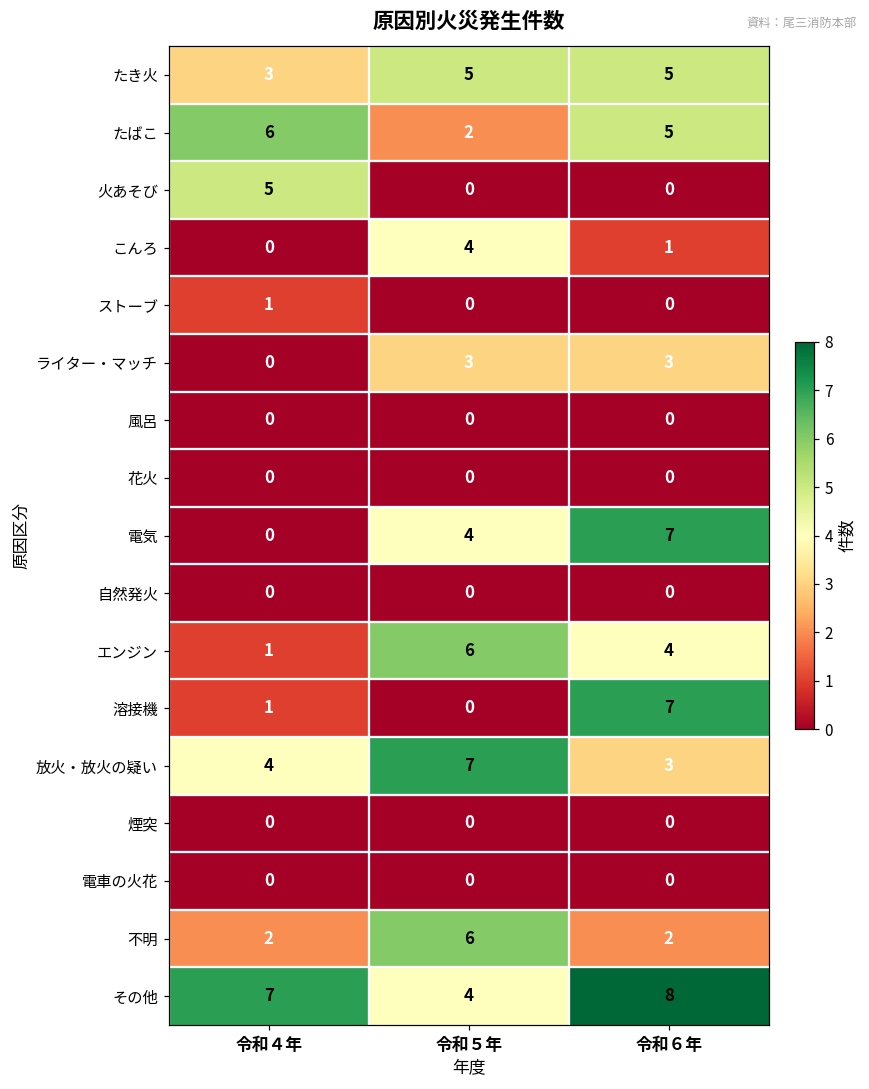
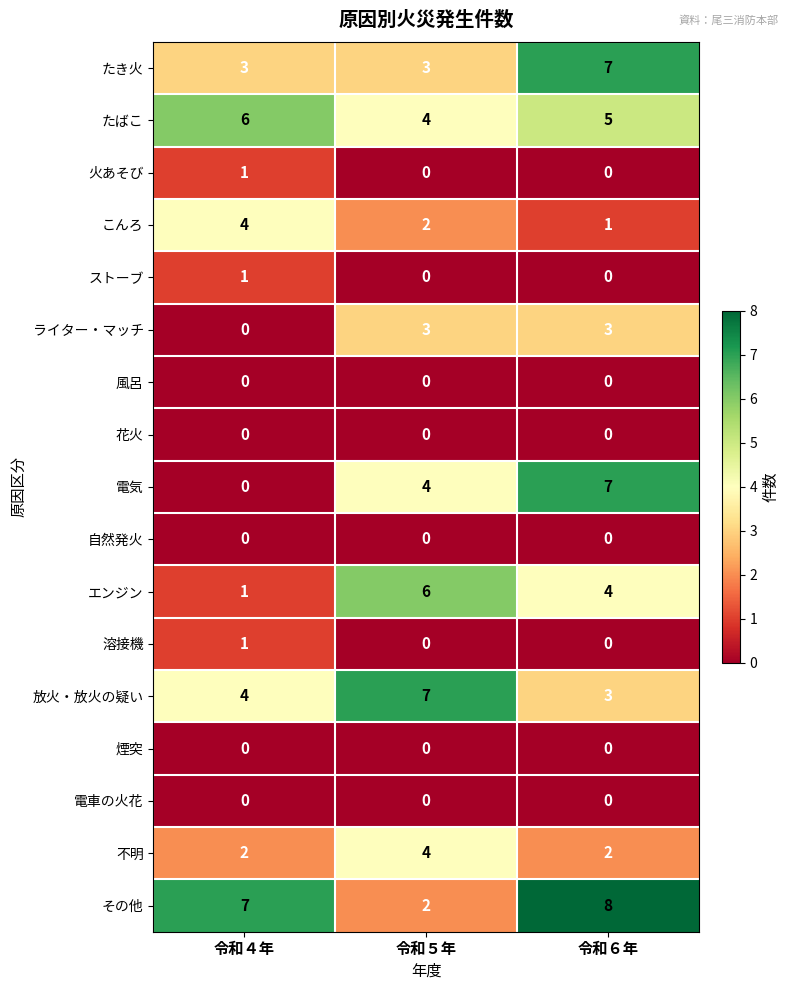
  {
    "たき火": {
      "令和４年": 3,
-     "令和５年": 5,
-     "令和６年": 5
+     "令和５年": 3,
+     "令和６年": 7
    },
    "たばこ": {
      "令和４年": 6,
-     "令和５年": 2,
+     "令和５年": 4,
      "令和６年": 5
    },
    "火あそび": {
-     "令和４年": 5,
+     "令和４年": 1,
      "令和５年": 0,
      "令和６年": 0
    },
    "こんろ": {
-     "令和４年": 0,
-     "令和５年": 4,
+     "令和４年": 4,
+     "令和５年": 2,
      "令和６年": 1
    },
    "ストーブ": {
      "令和４年": 1,
      "令和５年": 0,
      "令和６年": 0
    },
    "ライター・マッチ": {
      "令和４年": 0,
      "令和５年": 3,
      "令和６年": 3
    },
    "風呂": {
      "令和４年": 0,
      "令和５年": 0,
      "令和６年": 0
    },
    "花火": {
      "令和４年": 0,
      "令和５年": 0,
      "令和６年": 0
    },
    "電気": {
      "令和４年": 0,
      "令和５年": 4,
      "令和６年": 7
    },
    "自然発火": {
      "令和４年": 0,
      "令和５年": 0,
      "令和６年": 0
    },
    "エンジン": {
      "令和４年": 1,
      "令和５年": 6,
      "令和６年": 4
    },
    "溶接機": {
      "令和４年": 1,
      "令和５年": 0,
-     "令和６年": 7
+     "令和６年": 0
    },
    "放火・放火の疑い": {
      "令和４年": 4,
      "令和５年": 7,
      "令和６年": 3
    },
    "煙突": {
      "令和４年": 0,
      "令和５年": 0,
      "令和６年": 0
    },
    "電車の火花": {
      "令和４年": 0,
      "令和５年": 0,
      "令和６年": 0
    },
    "不明": {
      "令和４年": 2,
-     "令和５年": 6,
+     "令和５年": 4,
      "令和６年": 2
    },
    "その他": {
      "令和４年": 7,
-     "令和５年": 4,
+     "令和５年": 2,
      "令和６年": 8
    }
  }
